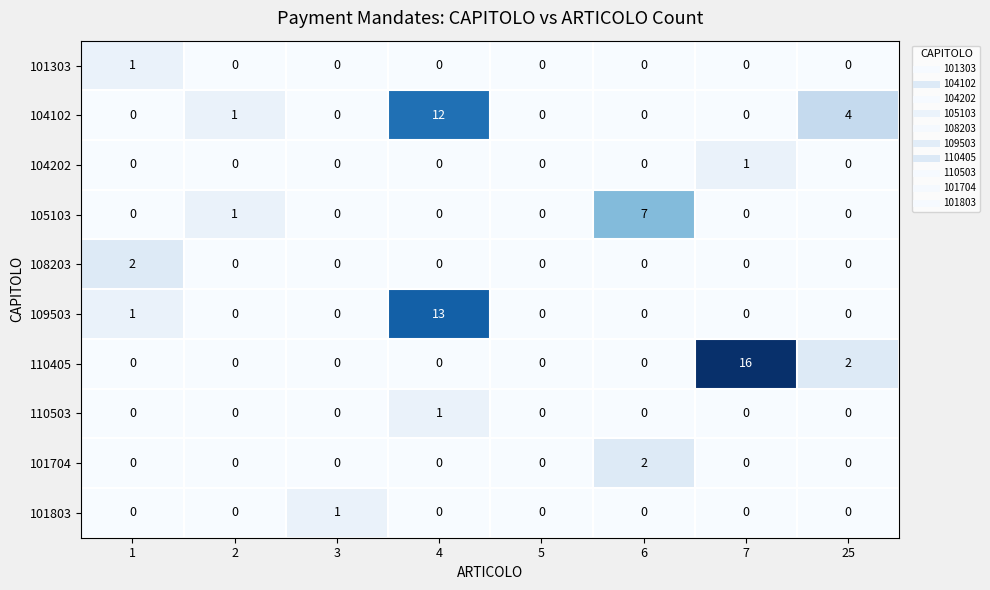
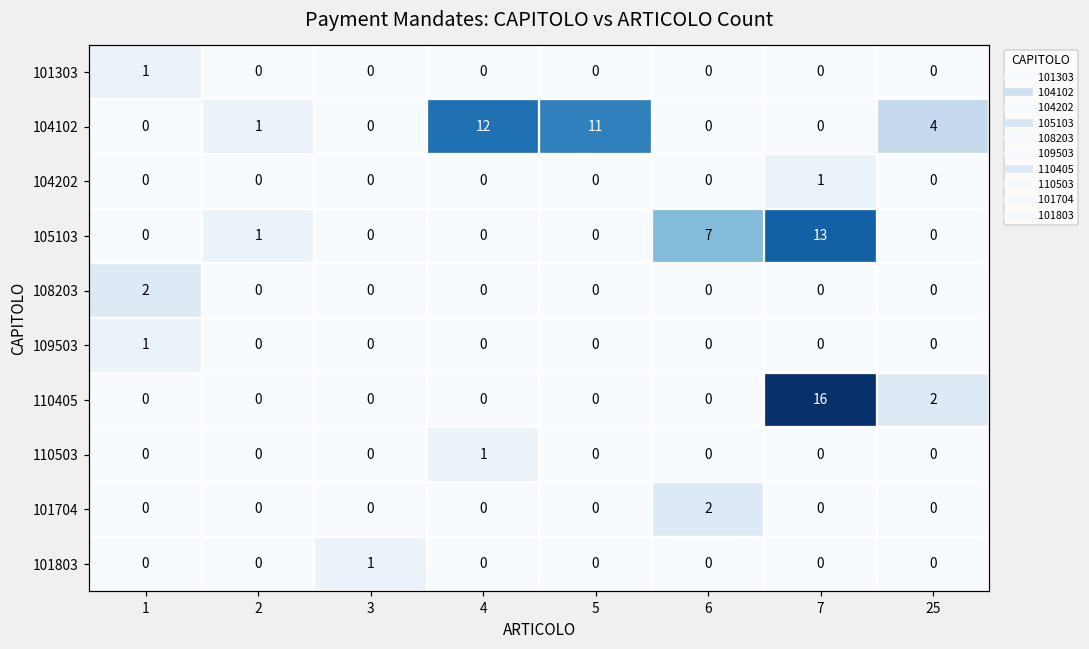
  {
    "101303": {
      "1": 1,
      "2": 0,
      "3": 0,
      "4": 0,
      "5": 0,
      "6": 0,
      "7": 0,
      "25": 0
    },
    "104102": {
      "1": 0,
      "2": 1,
      "3": 0,
      "4": 12,
-     "5": 0,
+     "5": 11,
      "6": 0,
      "7": 0,
      "25": 4
    },
    "104202": {
      "1": 0,
      "2": 0,
      "3": 0,
      "4": 0,
      "5": 0,
      "6": 0,
      "7": 1,
      "25": 0
    },
    "105103": {
      "1": 0,
      "2": 1,
      "3": 0,
      "4": 0,
      "5": 0,
      "6": 7,
-     "7": 0,
+     "7": 13,
      "25": 0
    },
    "108203": {
      "1": 2,
      "2": 0,
      "3": 0,
      "4": 0,
      "5": 0,
      "6": 0,
      "7": 0,
      "25": 0
    },
    "109503": {
      "1": 1,
      "2": 0,
      "3": 0,
-     "4": 13,
+     "4": 0,
      "5": 0,
      "6": 0,
      "7": 0,
      "25": 0
    },
    "110405": {
      "1": 0,
      "2": 0,
      "3": 0,
      "4": 0,
      "5": 0,
      "6": 0,
      "7": 16,
      "25": 2
    },
    "110503": {
      "1": 0,
      "2": 0,
      "3": 0,
      "4": 1,
      "5": 0,
      "6": 0,
      "7": 0,
      "25": 0
    },
    "101704": {
      "1": 0,
      "2": 0,
      "3": 0,
      "4": 0,
      "5": 0,
      "6": 2,
      "7": 0,
      "25": 0
    },
    "101803": {
      "1": 0,
      "2": 0,
      "3": 1,
      "4": 0,
      "5": 0,
      "6": 0,
      "7": 0,
      "25": 0
    }
  }
